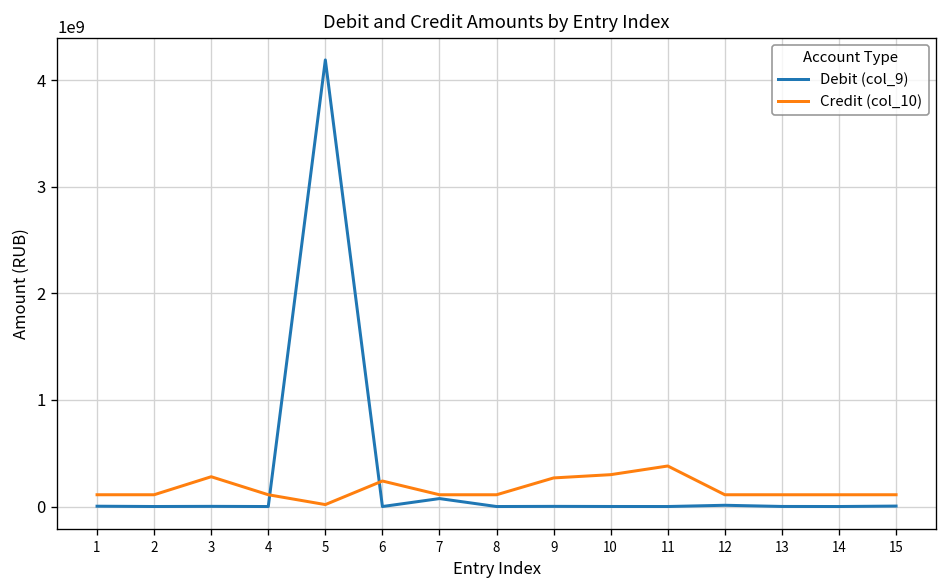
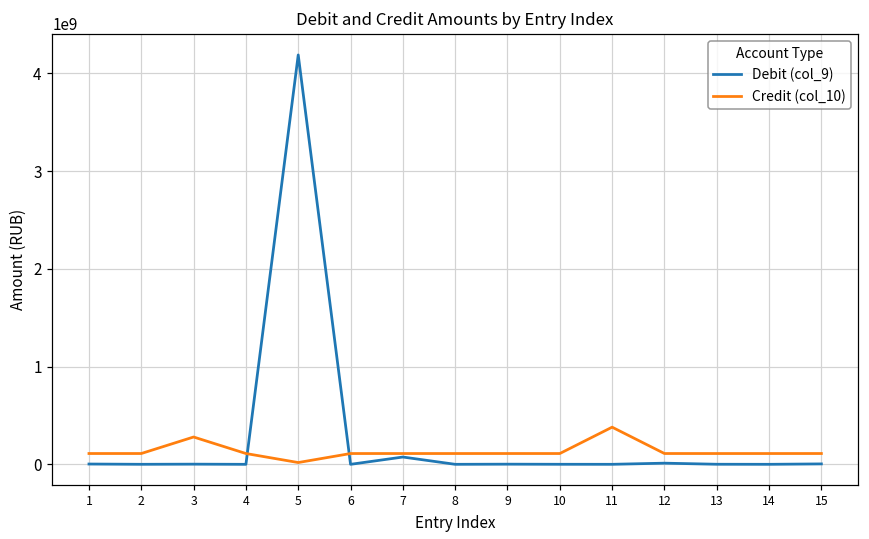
  {
    "Debit (col_9)": {
      "1": 0,
      "2": 0,
      "3": 0,
      "4": 0,
      "5": 4200000000,
      "6": 0,
      "7": 100000000,
      "8": 0,
      "9": 0,
      "10": 0,
      "11": 0,
      "12": 0,
      "13": 0,
      "14": 0,
      "15": 0
    },
    "Credit (col_10)": {
      "1": 100000000,
      "2": 100000000,
      "3": 300000000,
      "4": 100000000,
      "5": 0,
-     "6": 200000000,
+     "6": 100000000,
      "7": 100000000,
      "8": 100000000,
-     "9": 300000000,
-     "10": 300000000,
+     "9": 100000000,
+     "10": 100000000,
      "11": 400000000,
      "12": 100000000,
      "13": 100000000,
      "14": 100000000,
      "15": 100000000
    }
  }
